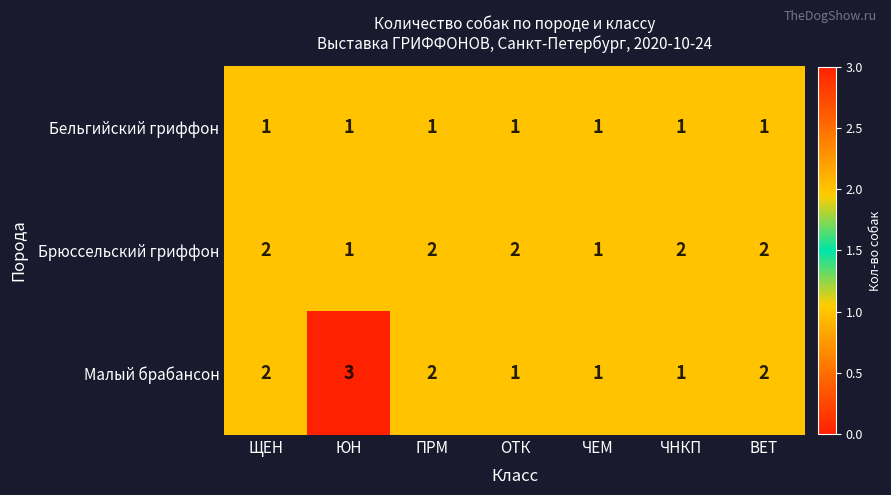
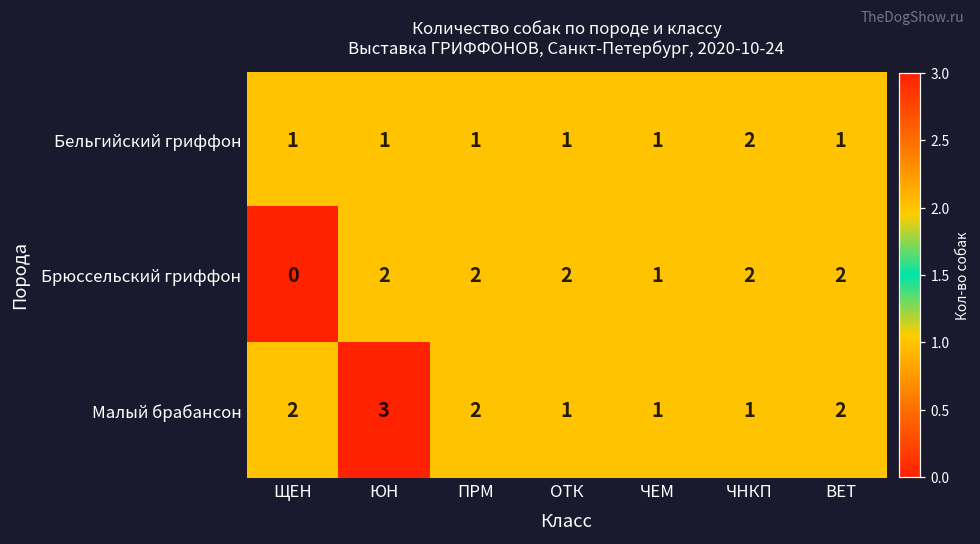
  {
    "Бельгийский гриффон": {
      "ЩЕН": 1,
      "ЮН": 1,
      "ПРМ": 1,
      "ОТК": 1,
      "ЧЕМ": 1,
-     "ЧНКП": 1,
+     "ЧНКП": 2,
      "ВЕТ": 1
    },
    "Брюссельский гриффон": {
-     "ЩЕН": 2,
-     "ЮН": 1,
+     "ЩЕН": 0,
+     "ЮН": 2,
      "ПРМ": 2,
      "ОТК": 2,
      "ЧЕМ": 1,
      "ЧНКП": 2,
      "ВЕТ": 2
    },
    "Малый брабансон": {
      "ЩЕН": 2,
      "ЮН": 3,
      "ПРМ": 2,
      "ОТК": 1,
      "ЧЕМ": 1,
      "ЧНКП": 1,
      "ВЕТ": 2
    }
  }
